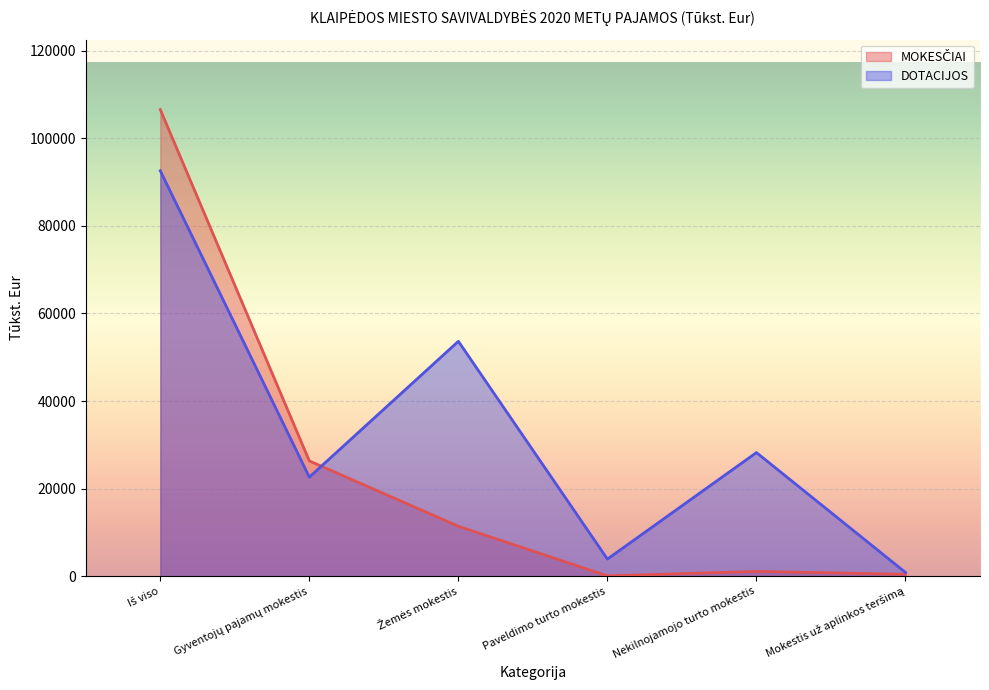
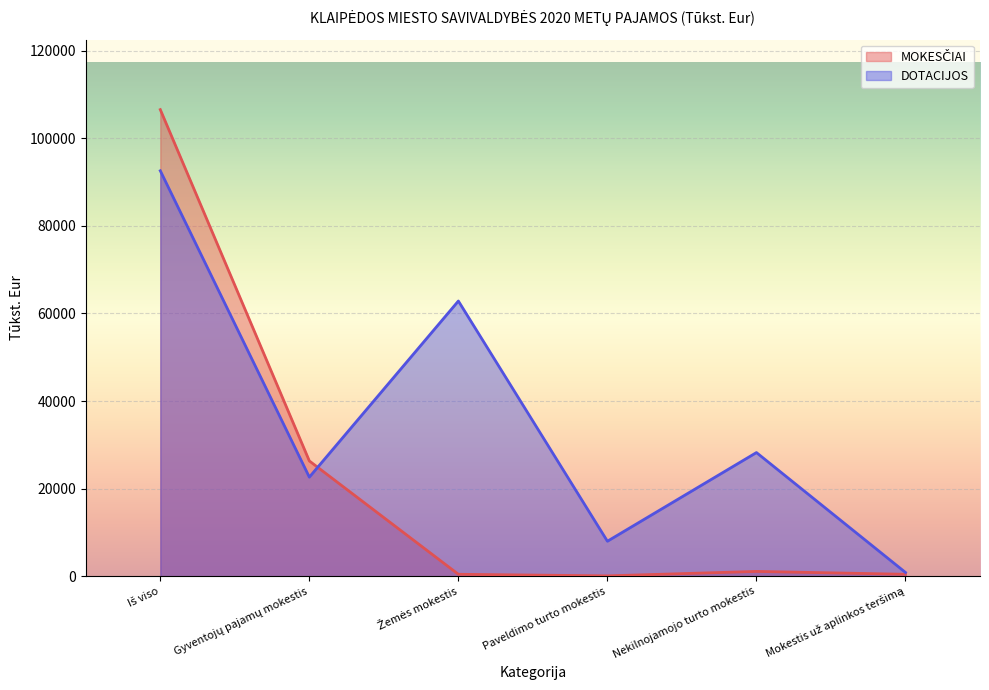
  {
    "MOKESČIAI": {
      "Iš viso": 107000,
      "Gyventojų pajamų mokestis": 26000,
-     "Žemės mokestis": 11000,
+     "Žemės mokestis": 0,
      "Paveldimo turto mokestis": 0,
      "Nekilnojamojo turto mokestis": 1000
    },
    "DOTACIJOS": {
      "Iš viso": 93000,
      "Gyventojų pajamų mokestis": 23000,
-     "Žemės mokestis": 54000,
-     "Paveldimo turto mokestis": 4000,
+     "Žemės mokestis": 63000,
+     "Paveldimo turto mokestis": 8000,
      "Nekilnojamojo turto mokestis": 28000
    }
  }
